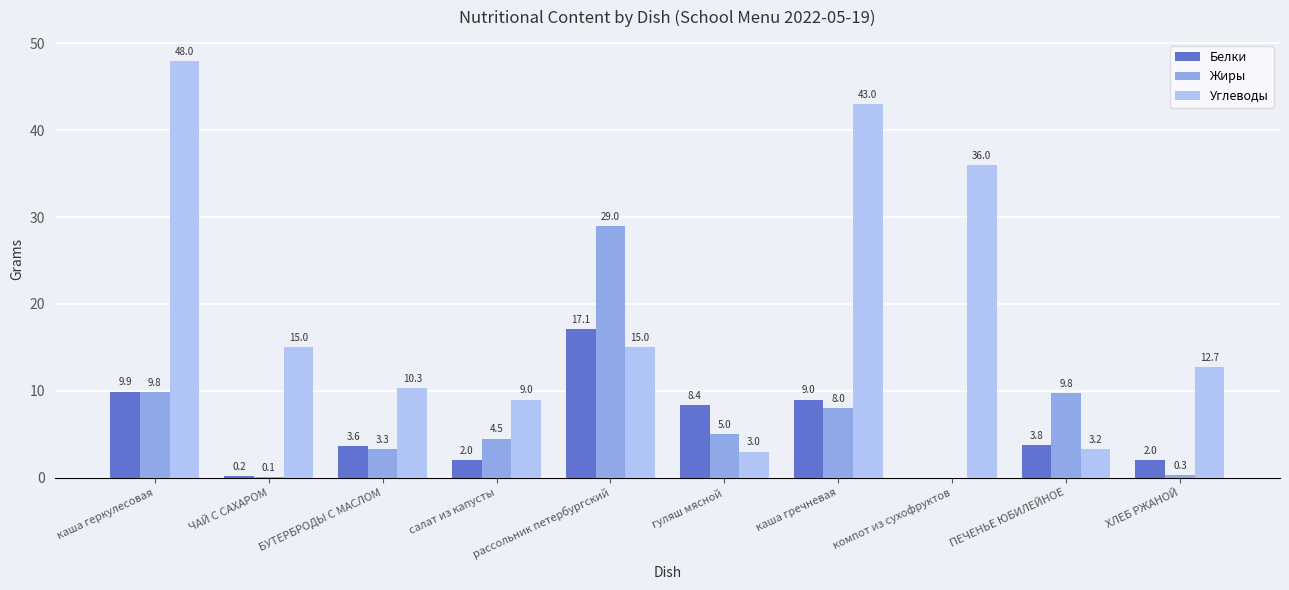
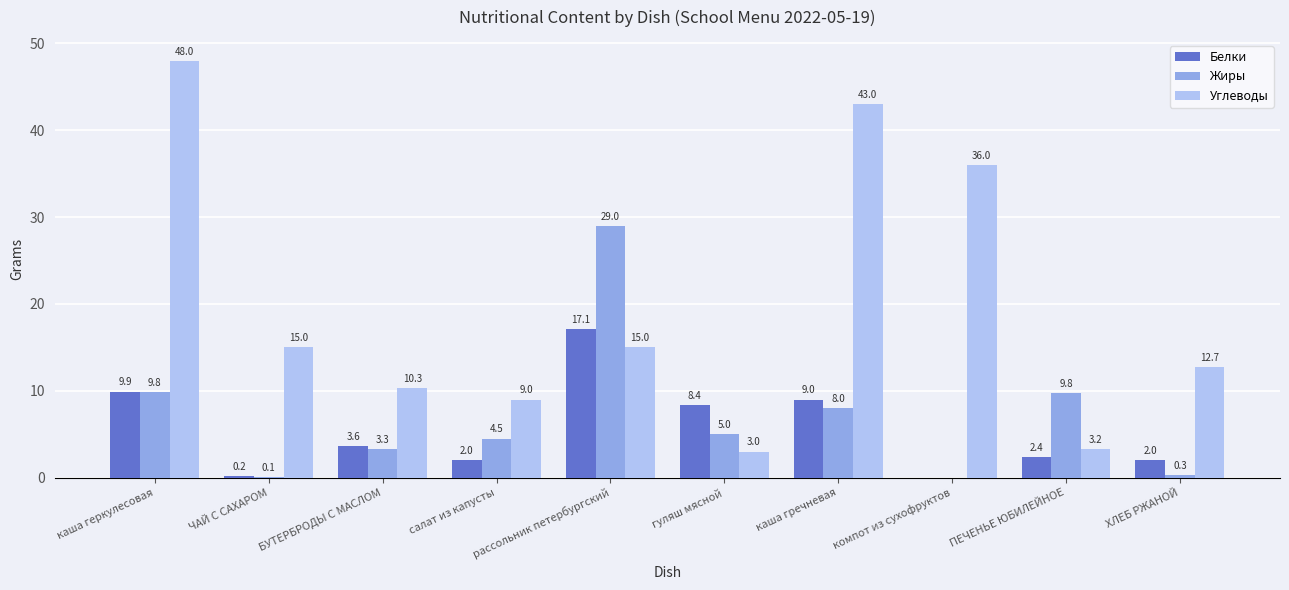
  {
    "Белки": {
      "каша геркулесовая": 9.9,
      "ЧАЙ С САХАРОМ": 0.2,
      "БУТЕРБРОДЫ С МАСЛОМ": 3.6,
      "салат из капусты": 2.0,
      "рассольник петербургский": 17.1,
      "гуляш мясной": 8.4,
      "каша гречневая": 9.0,
-     "ПЕЧЕНЬЕ ЮБИЛЕЙНОЕ": 3.8,
+     "ПЕЧЕНЬЕ ЮБИЛЕЙНОЕ": 2.4,
      "ХЛЕБ РЖАНОЙ": 2.0
    }
  }
